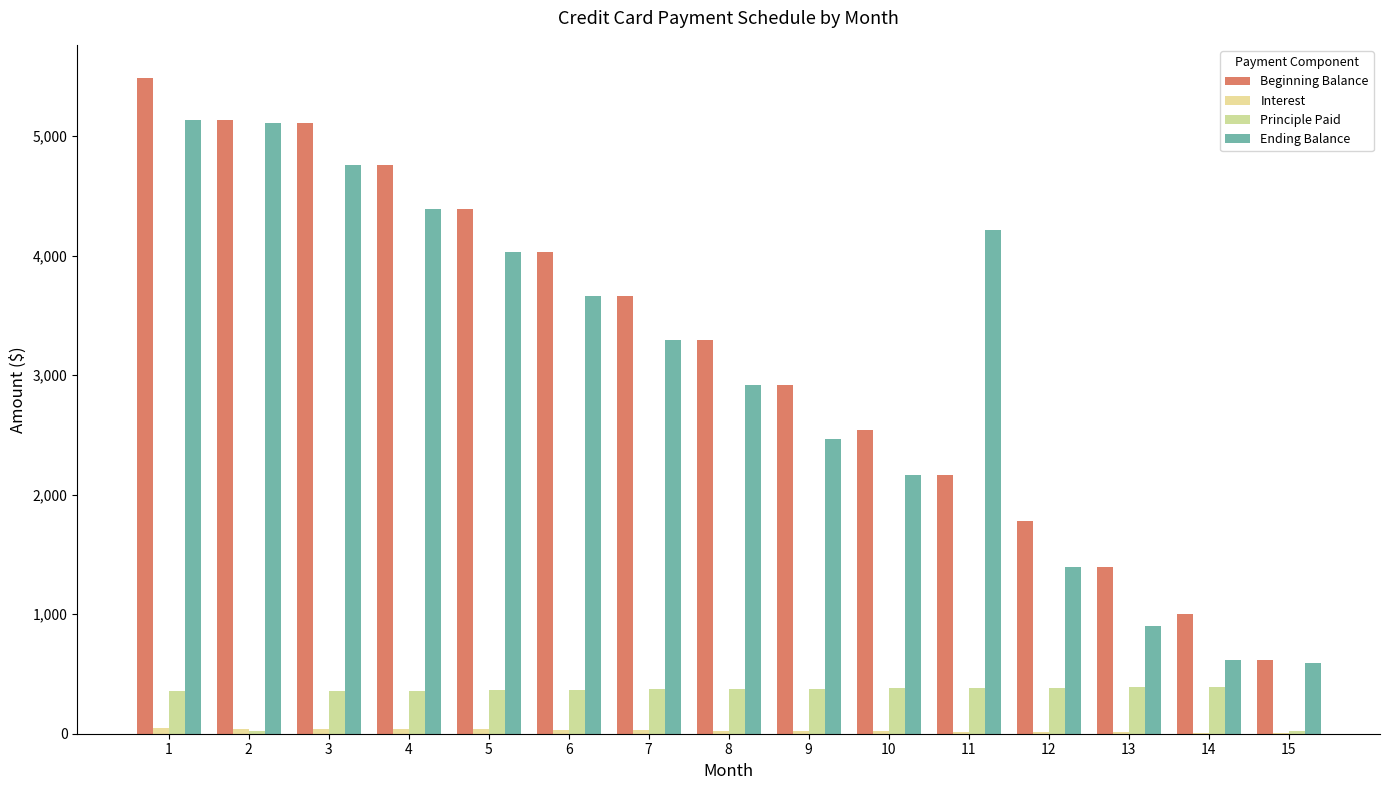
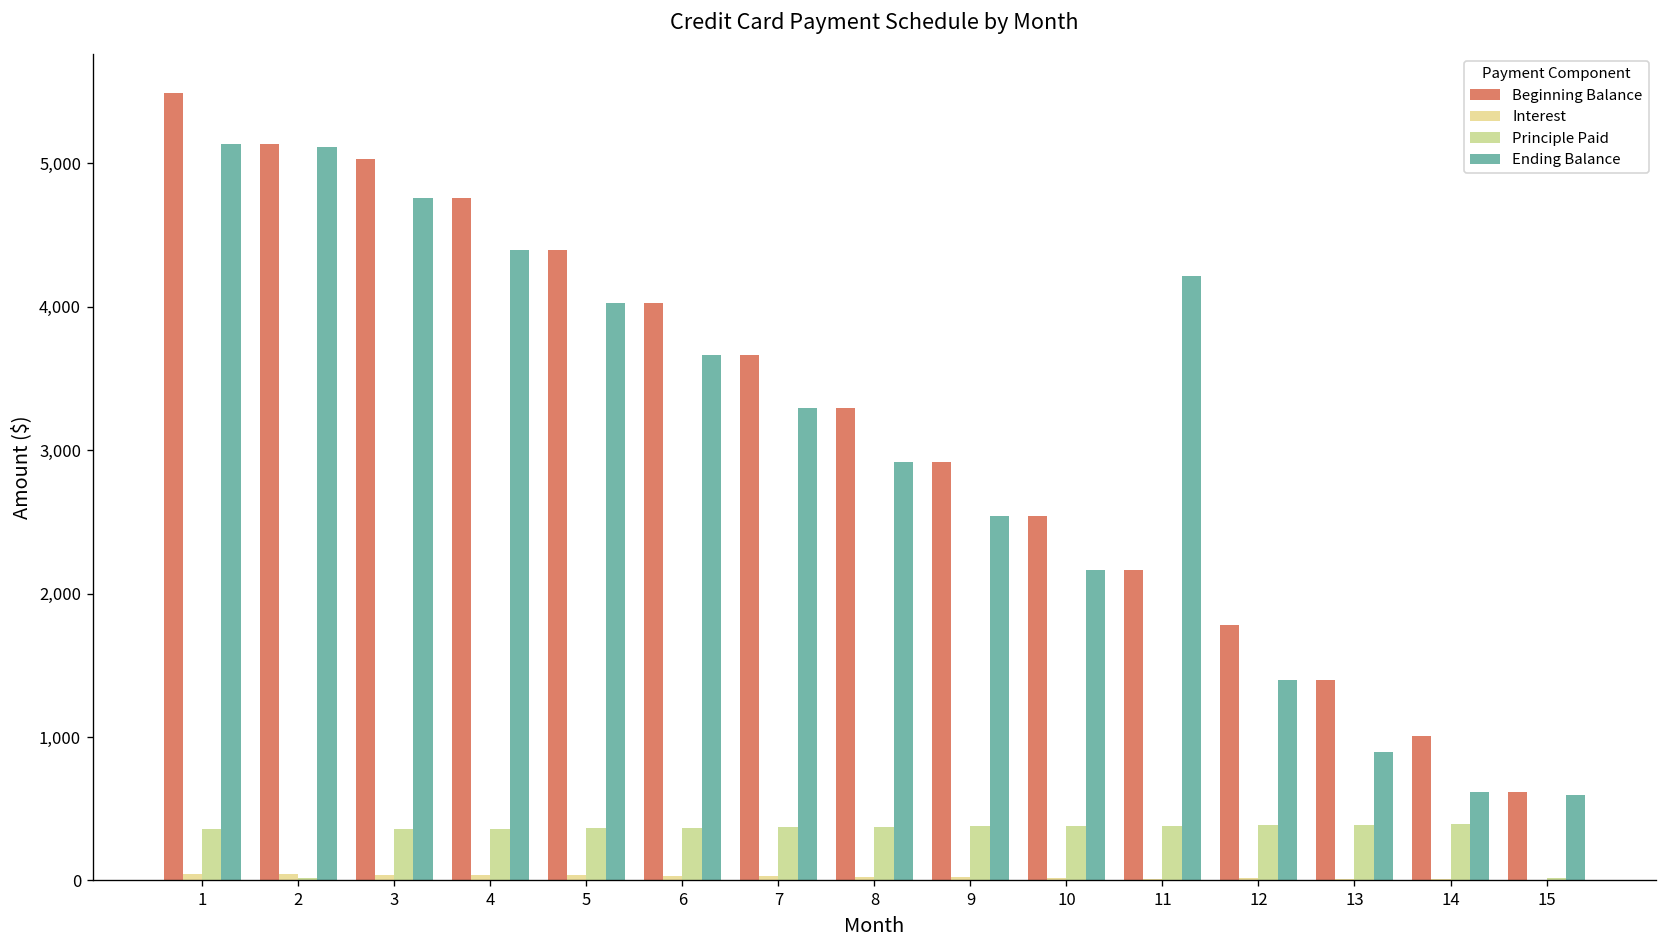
  {
    "Beginning Balance": {
      "1": "5,490",
      "2": "5,130",
-     "3": "5,110",
+     "3": "5,030",
      "4": "4,750",
      "5": "4,390",
      "6": "4,030",
      "7": "3,660",
      "8": "3,290",
      "9": "2,920",
      "10": "2,540",
      "11": "2,160",
      "12": "1,780",
      "13": "1,390",
      "14": "1,010",
      "15": "610"
    },
    "Ending Balance": {
      "1": "5,130",
      "2": "5,110",
      "3": "4,750",
      "4": "4,390",
      "5": "4,030",
      "6": "3,660",
      "7": "3,290",
      "8": "2,920",
-     "9": "2,460",
+     "9": "2,540",
      "10": "2,160",
      "11": "4,210",
      "12": "1,390",
      "13": "900",
      "14": "610",
      "15": "590"
    }
  }
